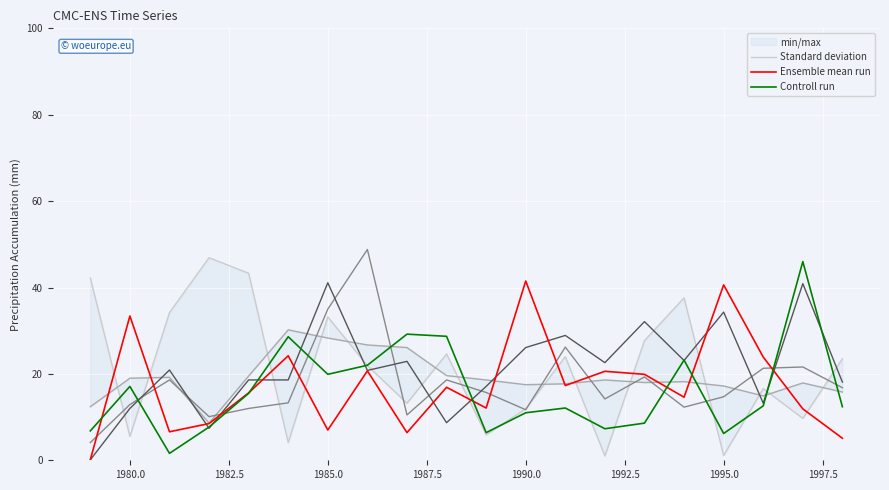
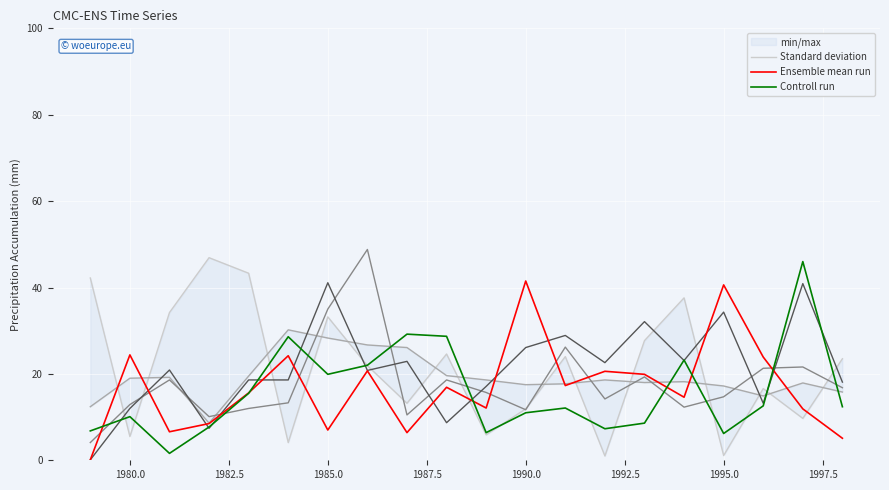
  {
    "Ensemble mean run": {
-     "1980.0": 33,
+     "1980.0": 24,
      "1985.0": 7,
      "1990.0": 42,
      "1995.0": 41
    },
    "Controll run": {
-     "1980.0": 17,
+     "1980.0": 10,
      "1985.0": 20,
      "1990.0": 11,
      "1995.0": 6
    }
  }
